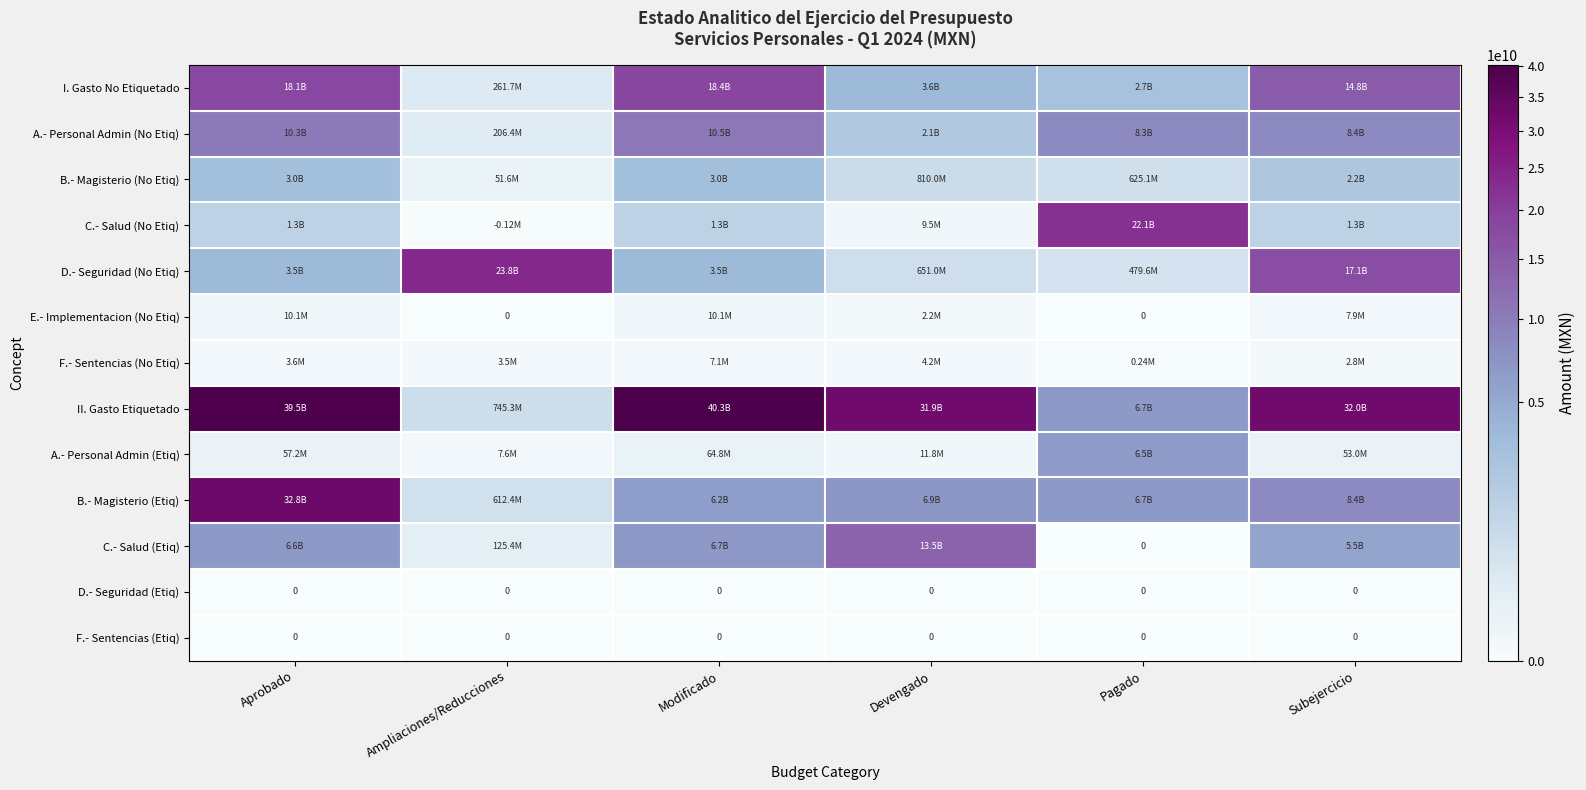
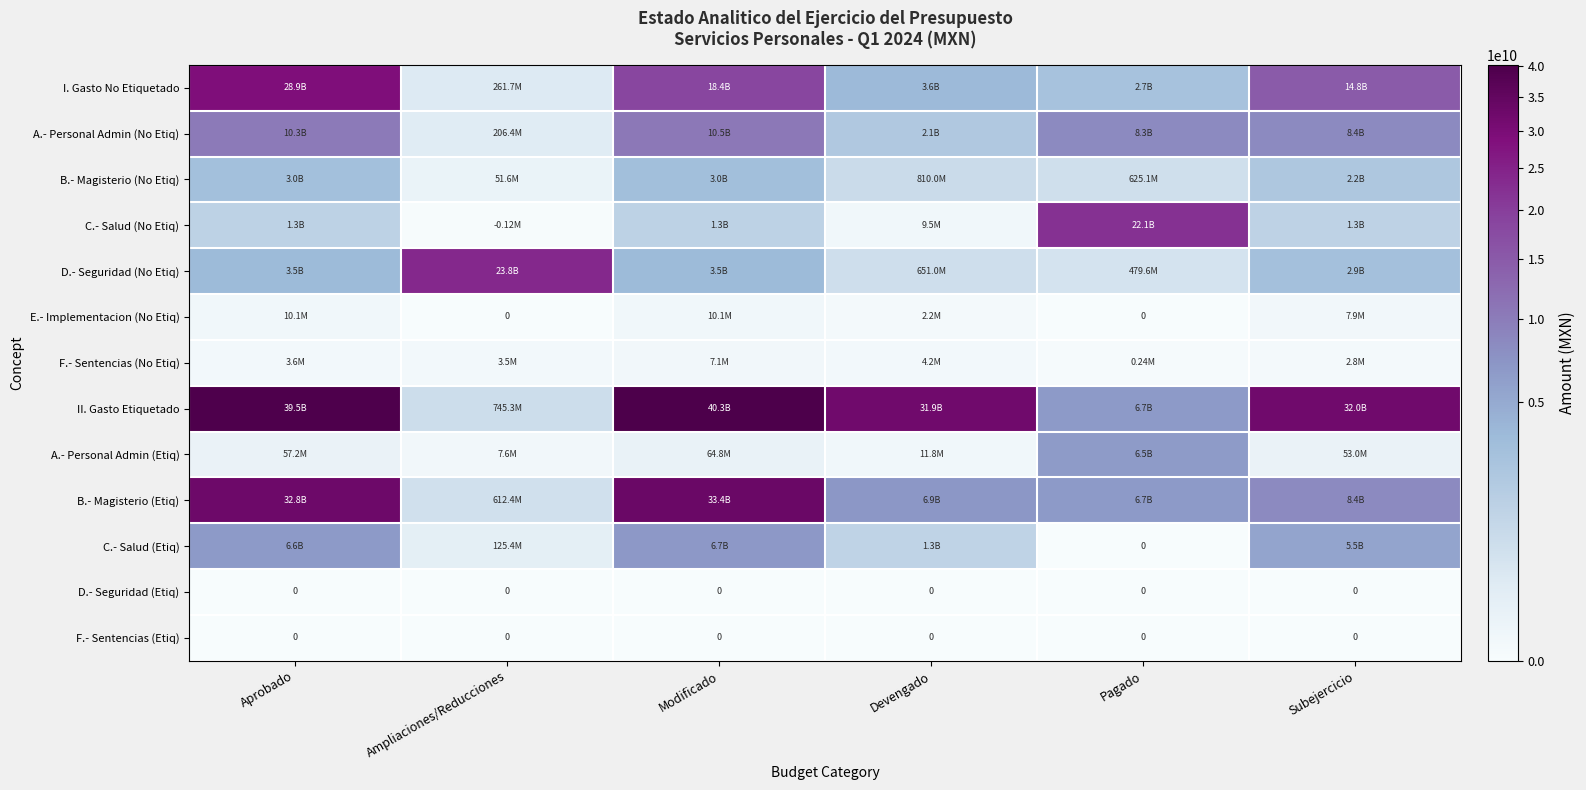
  {
    "I. Gasto No Etiquetado": {
-     "Aprobado": "18.1B",
+     "Aprobado": "28.9B",
      "Ampliaciones/Reducciones": "261.7M",
      "Modificado": "18.4B",
      "Devengado": "3.6B",
      "Pagado": "2.7B",
      "Subejercicio": "14.8B"
    },
    "A.- Personal Admin (No Etiq)": {
      "Aprobado": "10.3B",
      "Ampliaciones/Reducciones": "206.4M",
      "Modificado": "10.5B",
      "Devengado": "2.1B",
      "Pagado": "8.3B",
      "Subejercicio": "8.4B"
    },
    "B.- Magisterio (No Etiq)": {
      "Aprobado": "3.0B",
      "Ampliaciones/Reducciones": "51.6M",
      "Modificado": "3.0B",
      "Devengado": "810.0M",
      "Pagado": "625.1M",
      "Subejercicio": "2.2B"
    },
    "C.- Salud (No Etiq)": {
      "Aprobado": "1.3B",
      "Ampliaciones/Reducciones": "-0.12M",
      "Modificado": "1.3B",
      "Devengado": "9.5M",
      "Pagado": "22.1B",
      "Subejercicio": "1.3B"
    },
    "D.- Seguridad (No Etiq)": {
      "Aprobado": "3.5B",
      "Ampliaciones/Reducciones": "23.8B",
      "Modificado": "3.5B",
      "Devengado": "651.0M",
      "Pagado": "479.6M",
-     "Subejercicio": "17.1B"
+     "Subejercicio": "2.9B"
    },
    "E.- Implementacion (No Etiq)": {
      "Aprobado": "10.1M",
      "Ampliaciones/Reducciones": "0",
      "Modificado": "10.1M",
      "Devengado": "2.2M",
      "Pagado": "0",
      "Subejercicio": "7.9M"
    },
    "F.- Sentencias (No Etiq)": {
      "Aprobado": "3.6M",
      "Ampliaciones/Reducciones": "3.5M",
      "Modificado": "7.1M",
      "Devengado": "4.2M",
      "Pagado": "0.24M",
      "Subejercicio": "2.8M"
    },
    "II. Gasto Etiquetado": {
      "Aprobado": "39.5B",
      "Ampliaciones/Reducciones": "745.3M",
      "Modificado": "40.3B",
      "Devengado": "31.9B",
      "Pagado": "6.7B",
      "Subejercicio": "32.0B"
    },
    "A.- Personal Admin (Etiq)": {
      "Aprobado": "57.2M",
      "Ampliaciones/Reducciones": "7.6M",
      "Modificado": "64.8M",
      "Devengado": "11.8M",
      "Pagado": "6.5B",
      "Subejercicio": "53.0M"
    },
    "B.- Magisterio (Etiq)": {
      "Aprobado": "32.8B",
      "Ampliaciones/Reducciones": "612.4M",
-     "Modificado": "6.2B",
+     "Modificado": "33.4B",
      "Devengado": "6.9B",
      "Pagado": "6.7B",
      "Subejercicio": "8.4B"
    },
    "C.- Salud (Etiq)": {
      "Aprobado": "6.6B",
      "Ampliaciones/Reducciones": "125.4M",
      "Modificado": "6.7B",
-     "Devengado": "13.5B",
+     "Devengado": "1.3B",
      "Pagado": "0",
      "Subejercicio": "5.5B"
    },
    "D.- Seguridad (Etiq)": {
      "Aprobado": "0",
      "Ampliaciones/Reducciones": "0",
      "Modificado": "0",
      "Devengado": "0",
      "Pagado": "0",
      "Subejercicio": "0"
    },
    "F.- Sentencias (Etiq)": {
      "Aprobado": "0",
      "Ampliaciones/Reducciones": "0",
      "Modificado": "0",
      "Devengado": "0",
      "Pagado": "0",
      "Subejercicio": "0"
    }
  }
